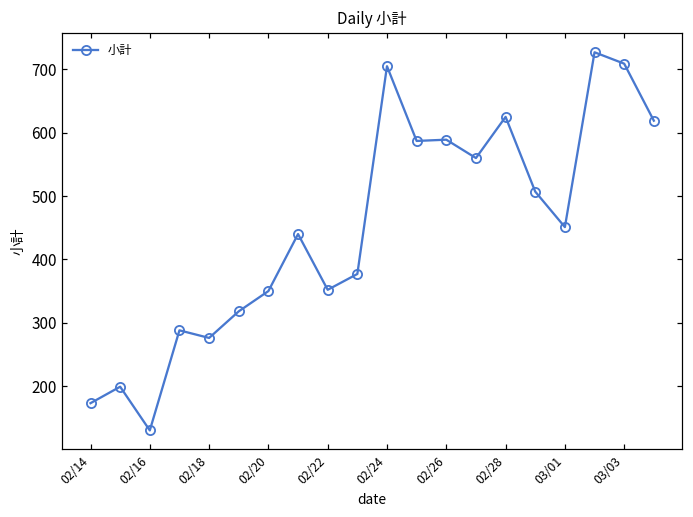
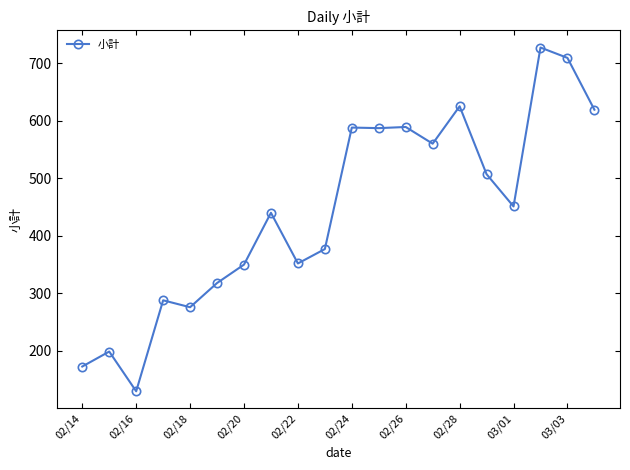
  {
    "02/14": 170,
    "02/16": 130,
    "02/18": 280,
    "02/20": 350,
    "02/22": 350,
-   "02/24": 710,
+   "02/24": 590,
    "02/26": 590,
    "02/28": 630,
    "03/01": 450,
    "03/03": 710
  }
